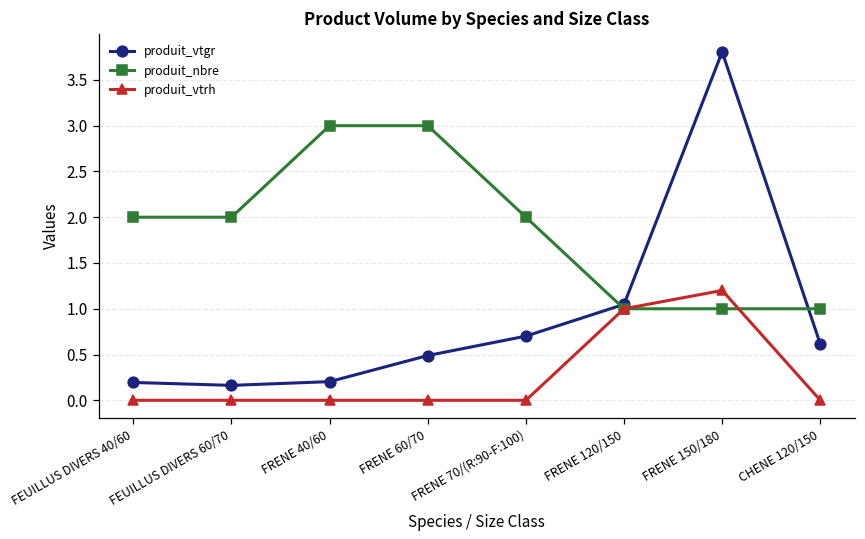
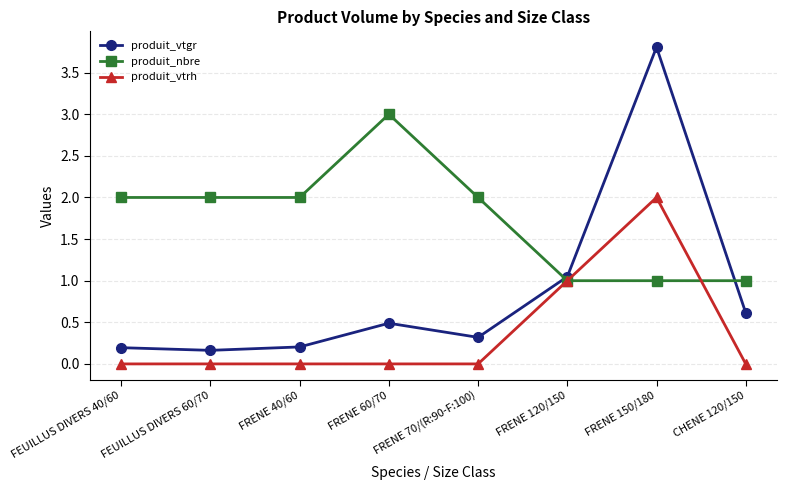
  {
    "produit_vtgr": {
      "FEUILLUS DIVERS 40/60": 0.2,
      "FEUILLUS DIVERS 60/70": 0.2,
      "FRENE 40/60": 0.2,
      "FRENE 60/70": 0.5,
-     "FRENE 70/(R:90-F:100)": 0.7,
+     "FRENE 70/(R:90-F:100)": 0.3,
      "FRENE 120/150": 1.0,
      "FRENE 150/180": 3.8,
      "CHENE 120/150": 0.6
    },
    "produit_nbre": {
      "FEUILLUS DIVERS 40/60": 2,
      "FEUILLUS DIVERS 60/70": 2,
-     "FRENE 40/60": 3,
+     "FRENE 40/60": 2,
      "FRENE 60/70": 3,
      "FRENE 70/(R:90-F:100)": 2,
      "FRENE 150/180": 1,
      "CHENE 120/150": 1
    },
    "produit_vtrh": {
      "FEUILLUS DIVERS 40/60": 0.0,
      "FEUILLUS DIVERS 60/70": 0.0,
      "FRENE 40/60": 0.0,
      "FRENE 60/70": 0.0,
      "FRENE 70/(R:90-F:100)": 0.0,
-     "FRENE 150/180": 1.2,
+     "FRENE 150/180": 2.0,
      "CHENE 120/150": 0.0
    }
  }
